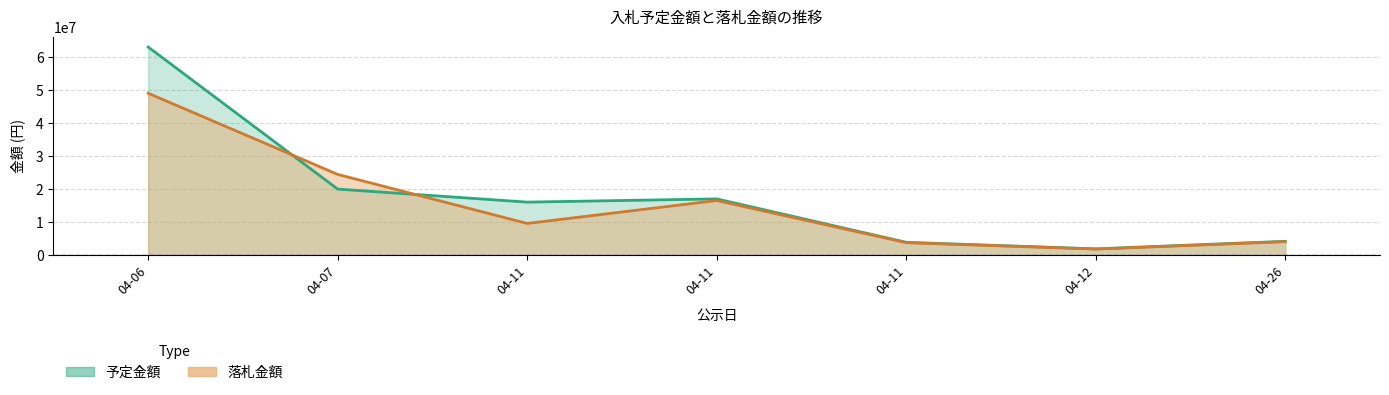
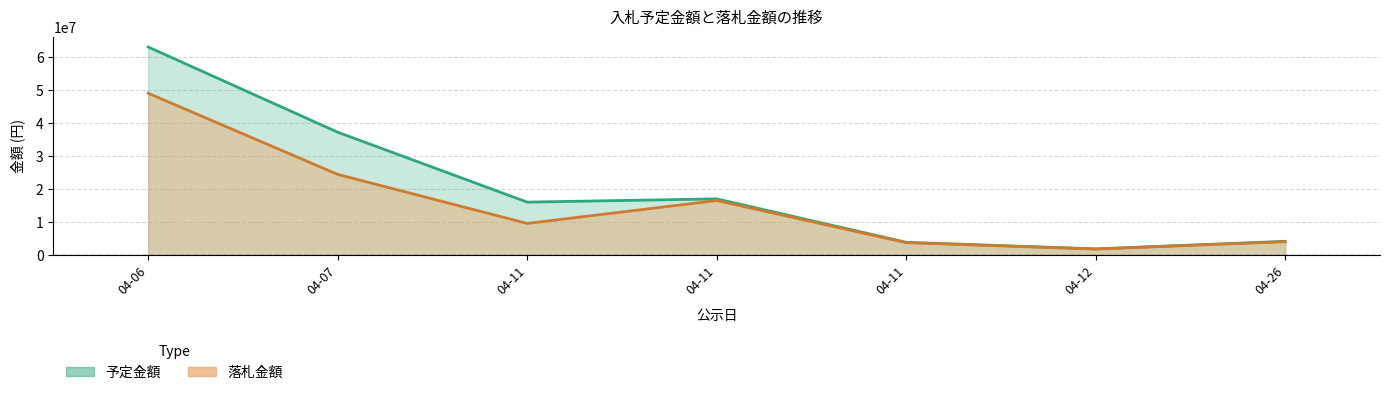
  {
    "予定金額": {
      "04-06": 63000000,
-     "04-07": 20000000
+     "04-07": 37000000
    },
    "落札金額": {
      "04-06": 49000000,
      "04-07": 25000000
    }
  }
